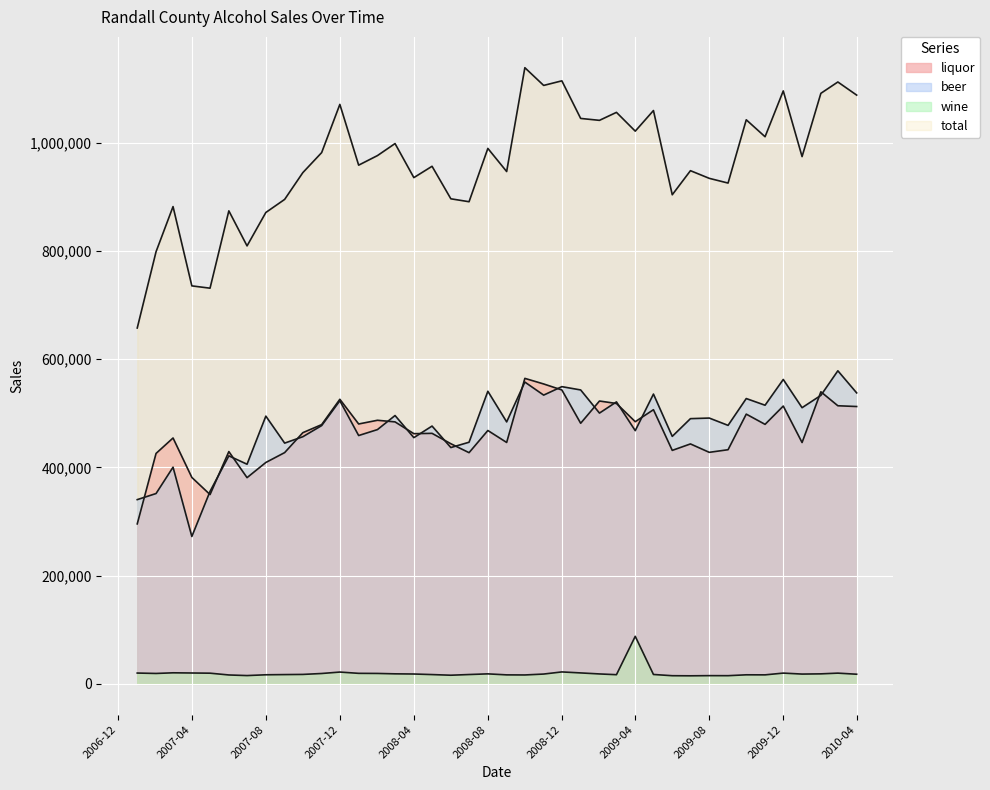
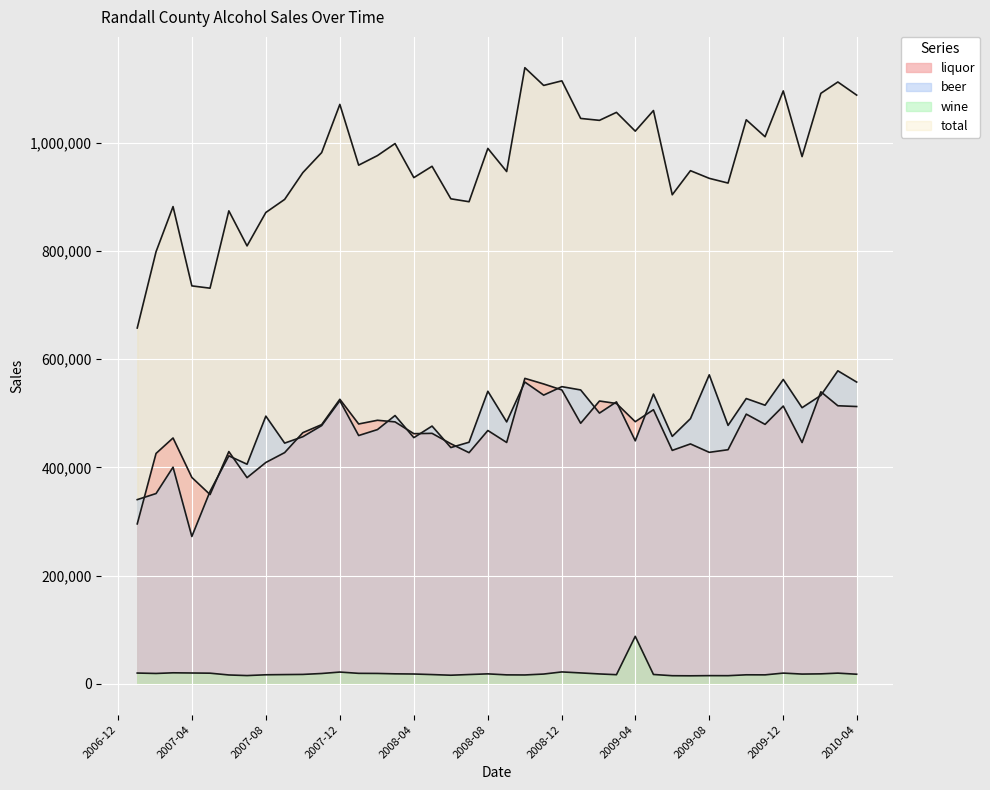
  {
    "beer": {
      "2007-04": "270,000",
      "2007-08": "490,000",
      "2008-04": "450,000",
      "2008-08": "540,000",
      "2008-12": "550,000",
-     "2009-04": "470,000",
-     "2009-08": "490,000",
+     "2009-04": "450,000",
+     "2009-08": "570,000",
      "2009-12": "560,000",
-     "2010-04": "540,000"
+     "2010-04": "560,000"
    }
  }
